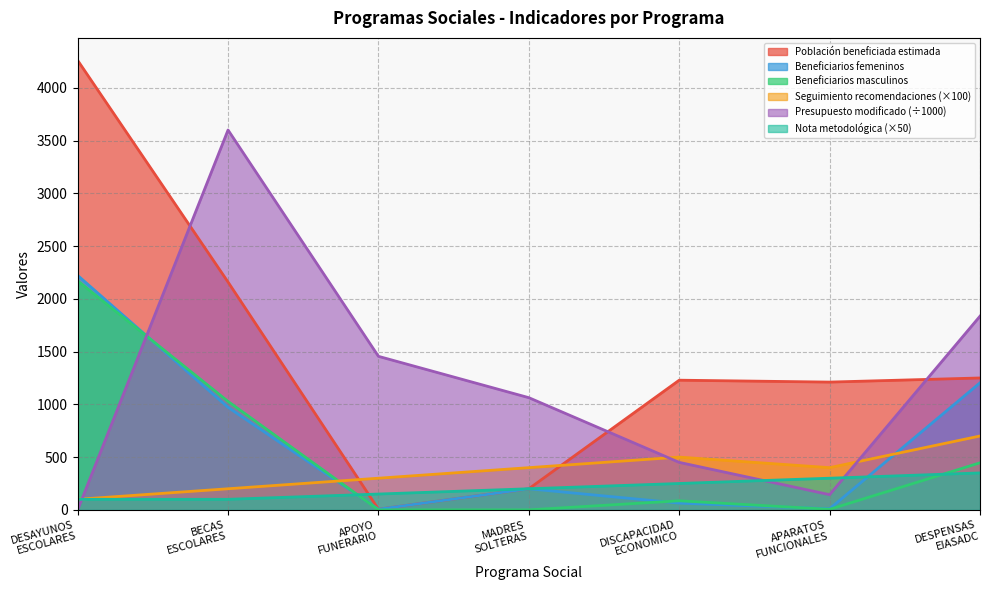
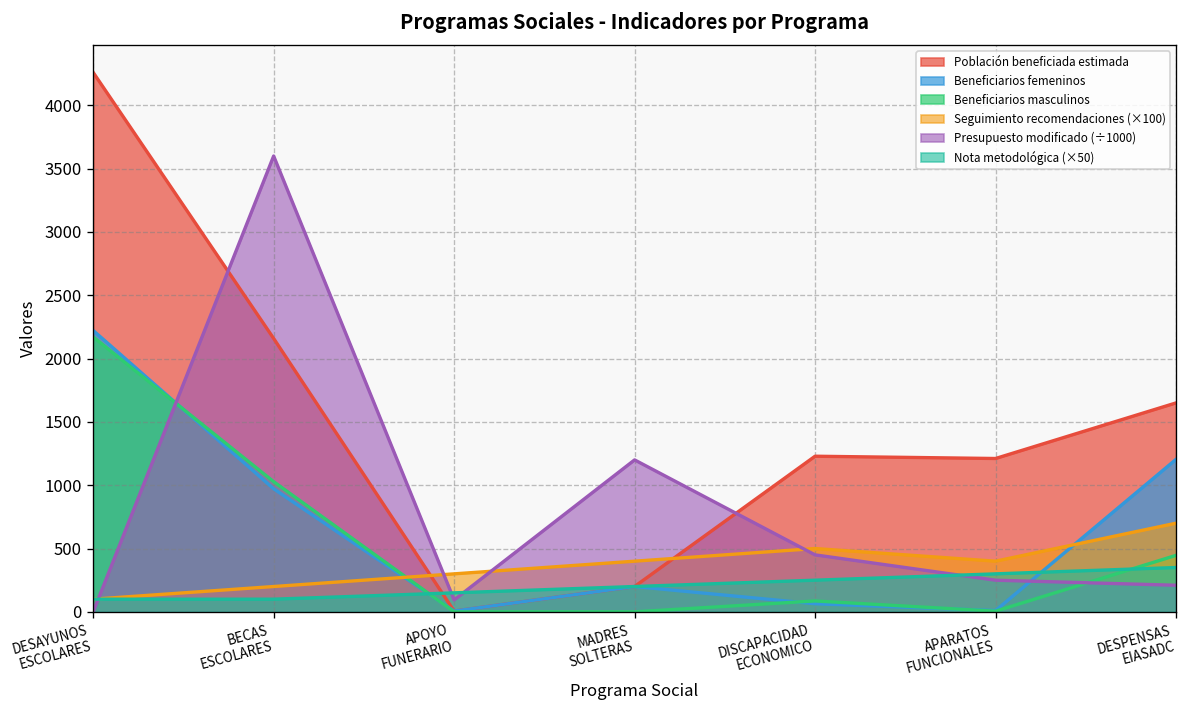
  {
    "Población beneficiada estimada": {
      "DESAYUNOS ESCOLARES": 4260,
      "BECAS ESCOLARES": 2160,
      "DISCAPACIDAD ECONOMICO": 1230,
      "APARATOS FUNCIONALES": 1210,
-     "DESPENSAS EIASADC": 1250
+     "DESPENSAS EIASADC": 1650
    },
    "Beneficiarios femeninos": {
      "DESAYUNOS ESCOLARES": 2220,
      "BECAS ESCOLARES": 970,
      "DESPENSAS EIASADC": 1200
    },
    "Seguimiento recomendaciones (×100)": {
      "BECAS ESCOLARES": 200,
      "APOYO FUNERARIO": 300,
      "MADRES SOLTERAS": 400,
      "DISCAPACIDAD ECONOMICO": 500,
      "APARATOS FUNCIONALES": 400,
      "DESPENSAS EIASADC": 700
    },
    "Presupuesto modificado (÷1000)": {
      "DESAYUNOS ESCOLARES": 0,
      "BECAS ESCOLARES": 3600,
-     "APOYO FUNERARIO": 1460,
-     "MADRES SOLTERAS": 1060,
+     "APOYO FUNERARIO": 90,
+     "MADRES SOLTERAS": 1200,
      "DISCAPACIDAD ECONOMICO": 450,
-     "APARATOS FUNCIONALES": 140,
-     "DESPENSAS EIASADC": 1840
+     "APARATOS FUNCIONALES": 250,
+     "DESPENSAS EIASADC": 210
    }
  }
